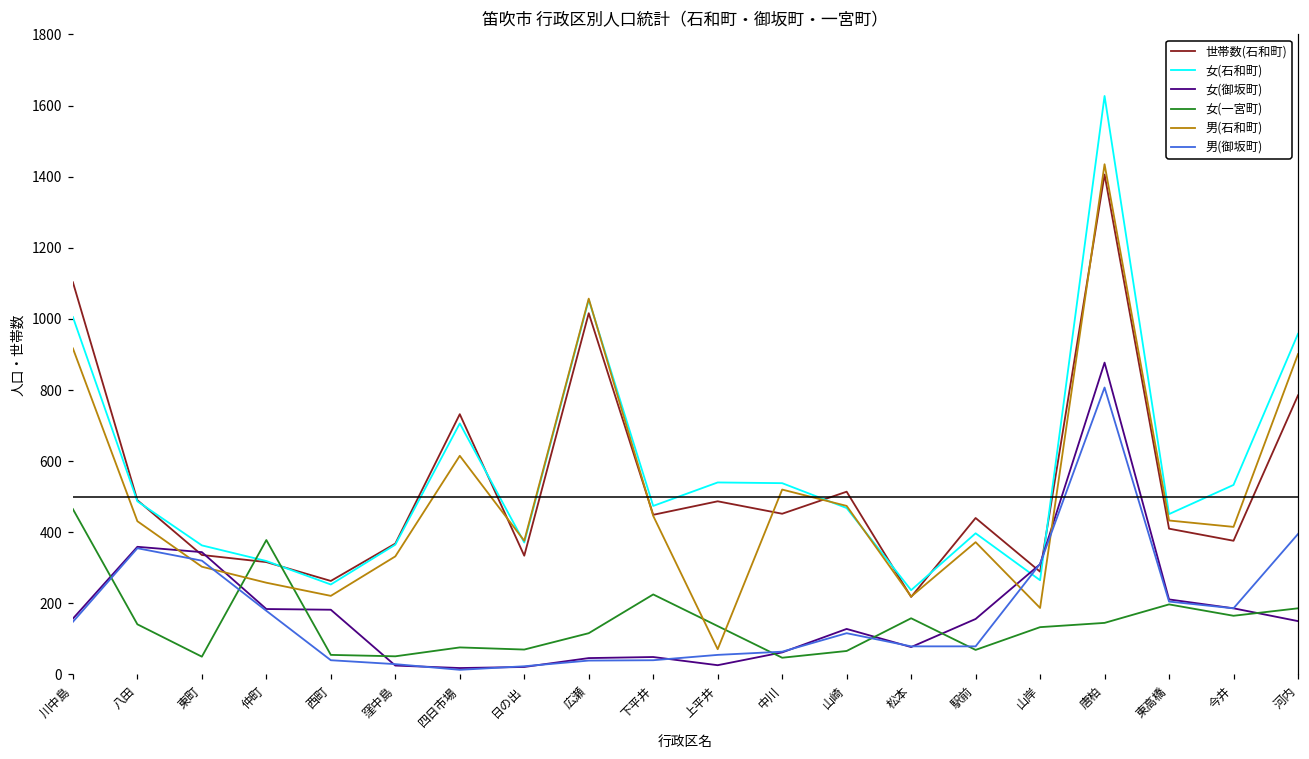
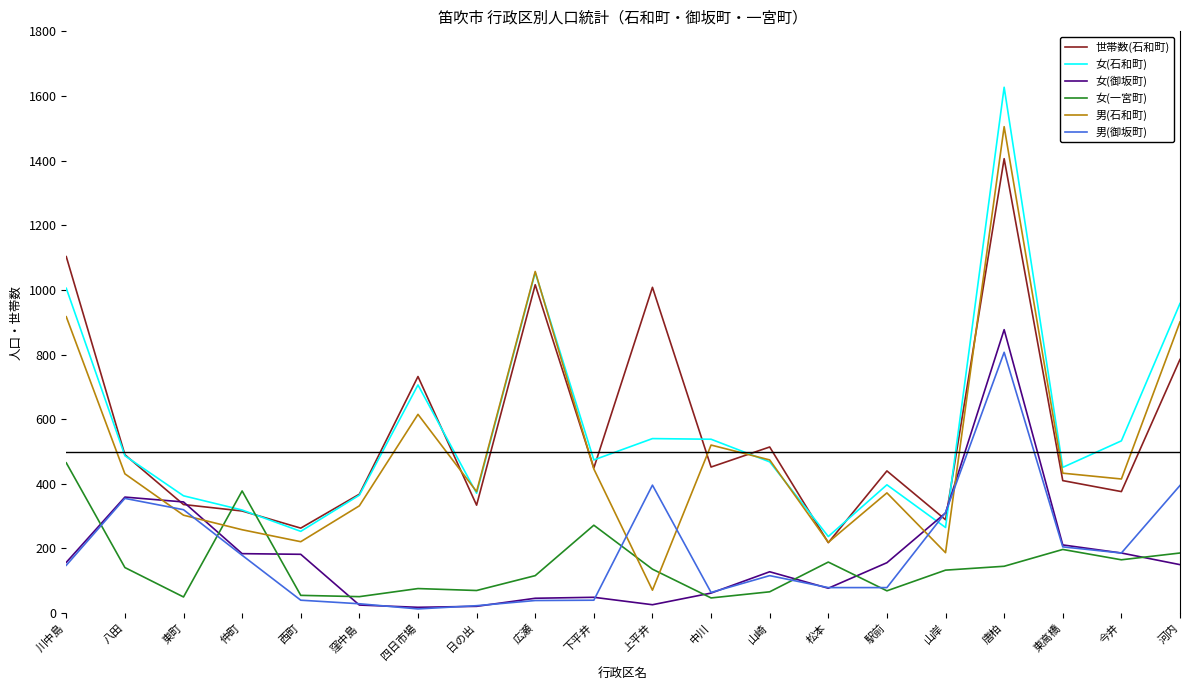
  {
    "世帯数(石和町)": {
      "川中島": 1100,
      "東町": 340,
      "西町": 260,
      "四日市場": 730,
      "日の出": 330,
      "広瀬": 1020,
-     "上平井": 490,
+     "上平井": 1010,
      "中川": 450,
      "山崎": 510,
      "駅前": 440,
      "山岸": 290,
      "唐柏": 1410,
      "東高橋": 410,
      "今井": 380,
      "河内": 790
    },
    "女(石和町)": {
      "川中島": 1010,
      "東町": 360,
      "西町": 250,
      "四日市場": 710,
      "下平井": 470,
      "上平井": 540,
      "中川": 540,
      "松本": 240,
      "駅前": 400,
      "山岸": 270,
      "唐柏": 1630,
      "東高橋": 450,
      "今井": 530,
      "河内": 960
    },
    "女(御坂町)": {
      "川中島": 160,
      "東町": 340,
      "西町": 180,
      "下平井": 50,
      "上平井": 30,
      "山崎": 130,
      "駅前": 160,
      "唐柏": 880,
      "河内": 150
    },
    "女(一宮町)": {
      "川中島": 470,
      "八田": 140,
      "東町": 50,
      "仲町": 380,
      "西町": 60,
      "窪中島": 50,
      "四日市場": 80,
      "日の出": 70,
      "広瀬": 120,
-     "下平井": 230,
+     "下平井": 270,
      "上平井": 140,
      "中川": 50,
      "山崎": 70,
      "松本": 160,
      "駅前": 70,
      "山岸": 130,
      "唐柏": 150,
      "東高橋": 200,
      "今井": 170,
      "河内": 190
    },
    "男(石和町)": {
      "川中島": 920,
      "八田": 430,
      "東町": 300,
      "仲町": 260,
      "西町": 220,
      "窪中島": 330,
      "四日市場": 620,
      "上平井": 70,
      "中川": 520,
      "駅前": 370,
      "山岸": 190,
-     "唐柏": 1440,
+     "唐柏": 1510,
      "東高橋": 430,
      "今井": 420,
      "河内": 900
    },
    "男(御坂町)": {
      "川中島": 150,
      "東町": 320,
      "西町": 40,
      "下平井": 40,
-     "上平井": 60,
+     "上平井": 400,
      "山崎": 120,
      "駅前": 80,
      "唐柏": 810,
      "河内": 400
    }
  }
